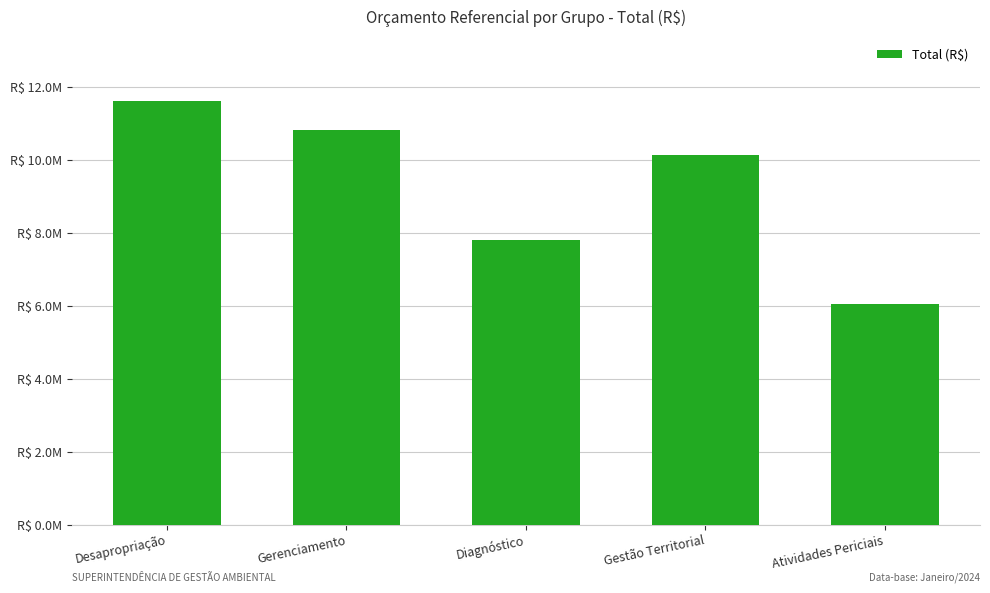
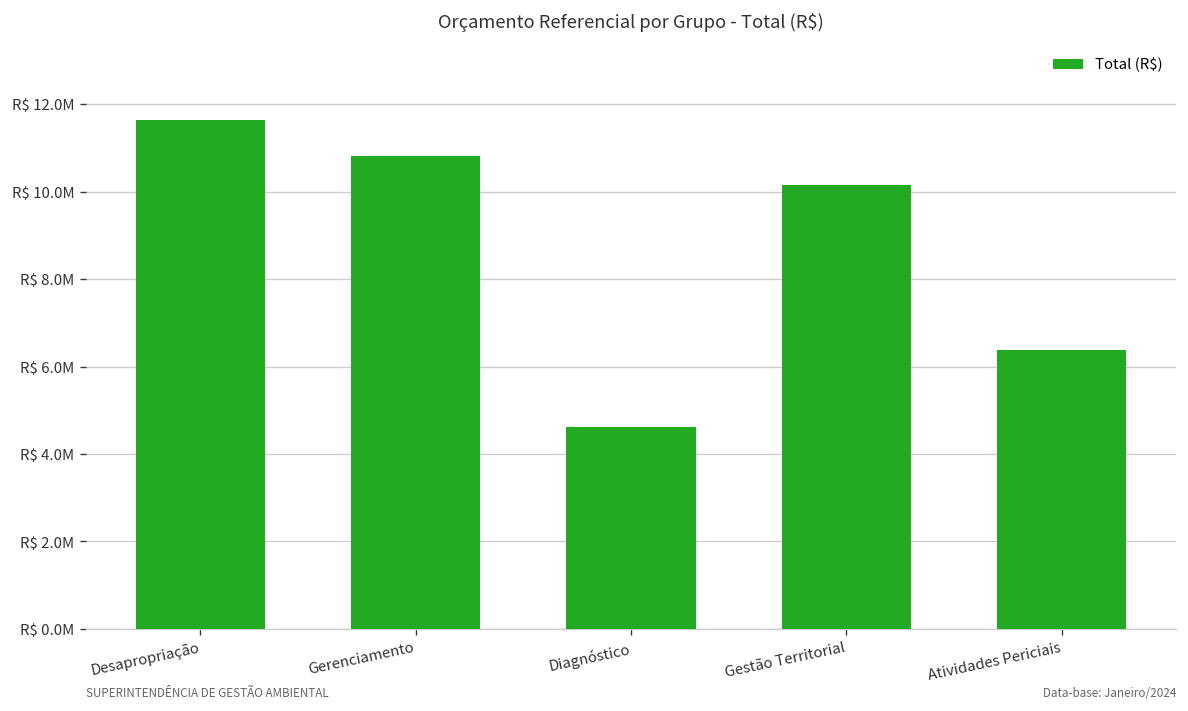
  {
    "Desapropriação": "R$ 11600000",
    "Gerenciamento": "R$ 10800000",
-   "Diagnóstico": "R$ 7800000",
+   "Diagnóstico": "R$ 4600000",
    "Gestão Territorial": "R$ 10100000",
-   "Atividades Periciais": "R$ 6100000"
+   "Atividades Periciais": "R$ 6400000"
  }
